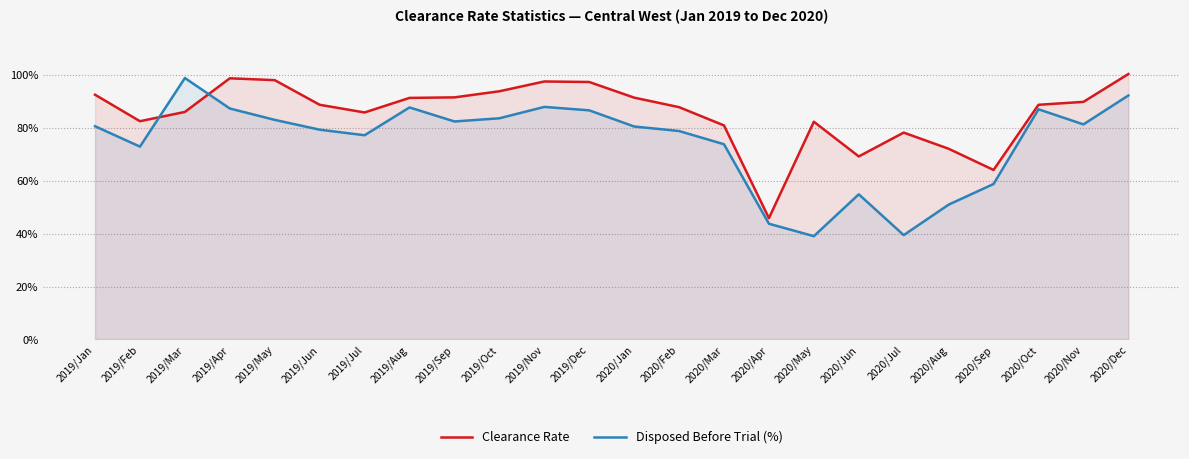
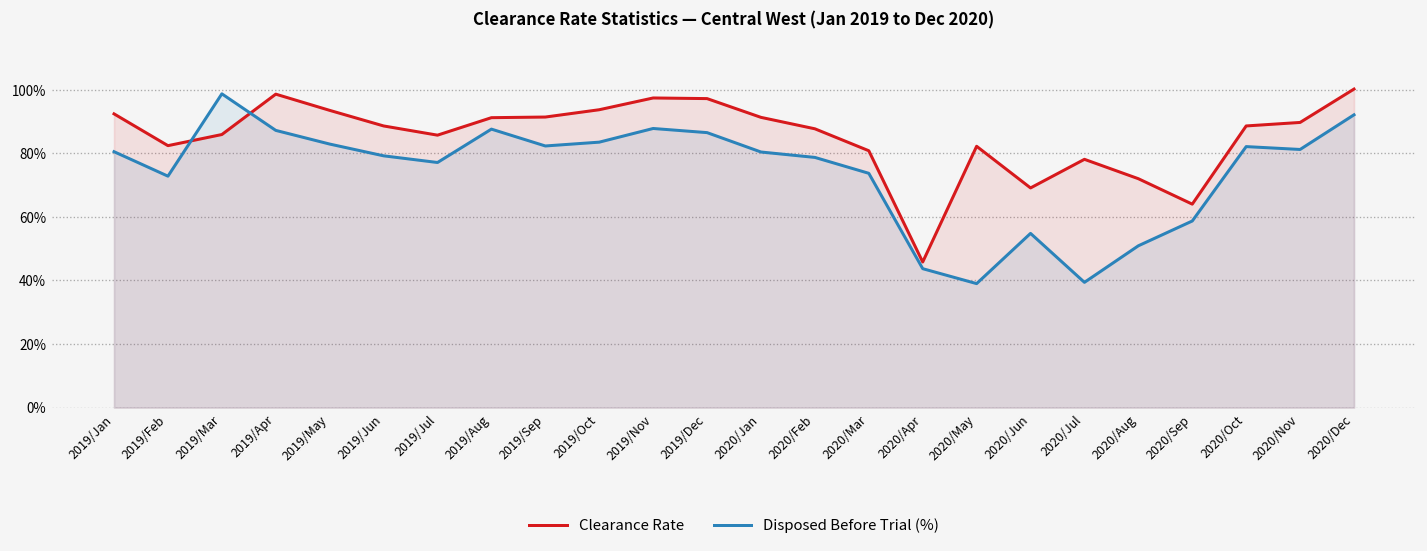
  {
    "Clearance Rate": {
      "2019/Jan": "92%",
      "2019/Feb": "82%",
      "2019/Mar": "86%",
      "2019/Apr": "99%",
-     "2019/May": "98%",
+     "2019/May": "94%",
      "2019/Jun": "89%",
      "2019/Jul": "86%",
      "2019/Aug": "91%",
      "2019/Sep": "91%",
      "2019/Oct": "94%",
      "2019/Nov": "97%",
      "2019/Dec": "97%",
      "2020/Jan": "91%",
      "2020/Feb": "88%",
      "2020/Mar": "81%",
      "2020/Apr": "46%",
      "2020/May": "82%",
      "2020/Jun": "69%",
      "2020/Jul": "78%",
      "2020/Aug": "72%",
      "2020/Sep": "64%",
      "2020/Oct": "89%",
      "2020/Nov": "90%",
      "2020/Dec": "100%"
    },
    "Disposed Before Trial (%)": {
      "2019/Jan": "81%",
      "2019/Feb": "73%",
      "2019/Mar": "99%",
      "2019/Apr": "87%",
      "2019/May": "83%",
      "2019/Jun": "79%",
      "2019/Jul": "77%",
      "2019/Aug": "88%",
      "2019/Sep": "82%",
      "2019/Oct": "84%",
      "2019/Nov": "88%",
      "2019/Dec": "87%",
      "2020/Jan": "80%",
      "2020/Feb": "79%",
      "2020/Mar": "74%",
      "2020/Apr": "44%",
      "2020/May": "39%",
      "2020/Jun": "55%",
      "2020/Jul": "39%",
      "2020/Aug": "51%",
      "2020/Sep": "59%",
-     "2020/Oct": "87%",
+     "2020/Oct": "82%",
      "2020/Nov": "81%",
      "2020/Dec": "92%"
    }
  }
